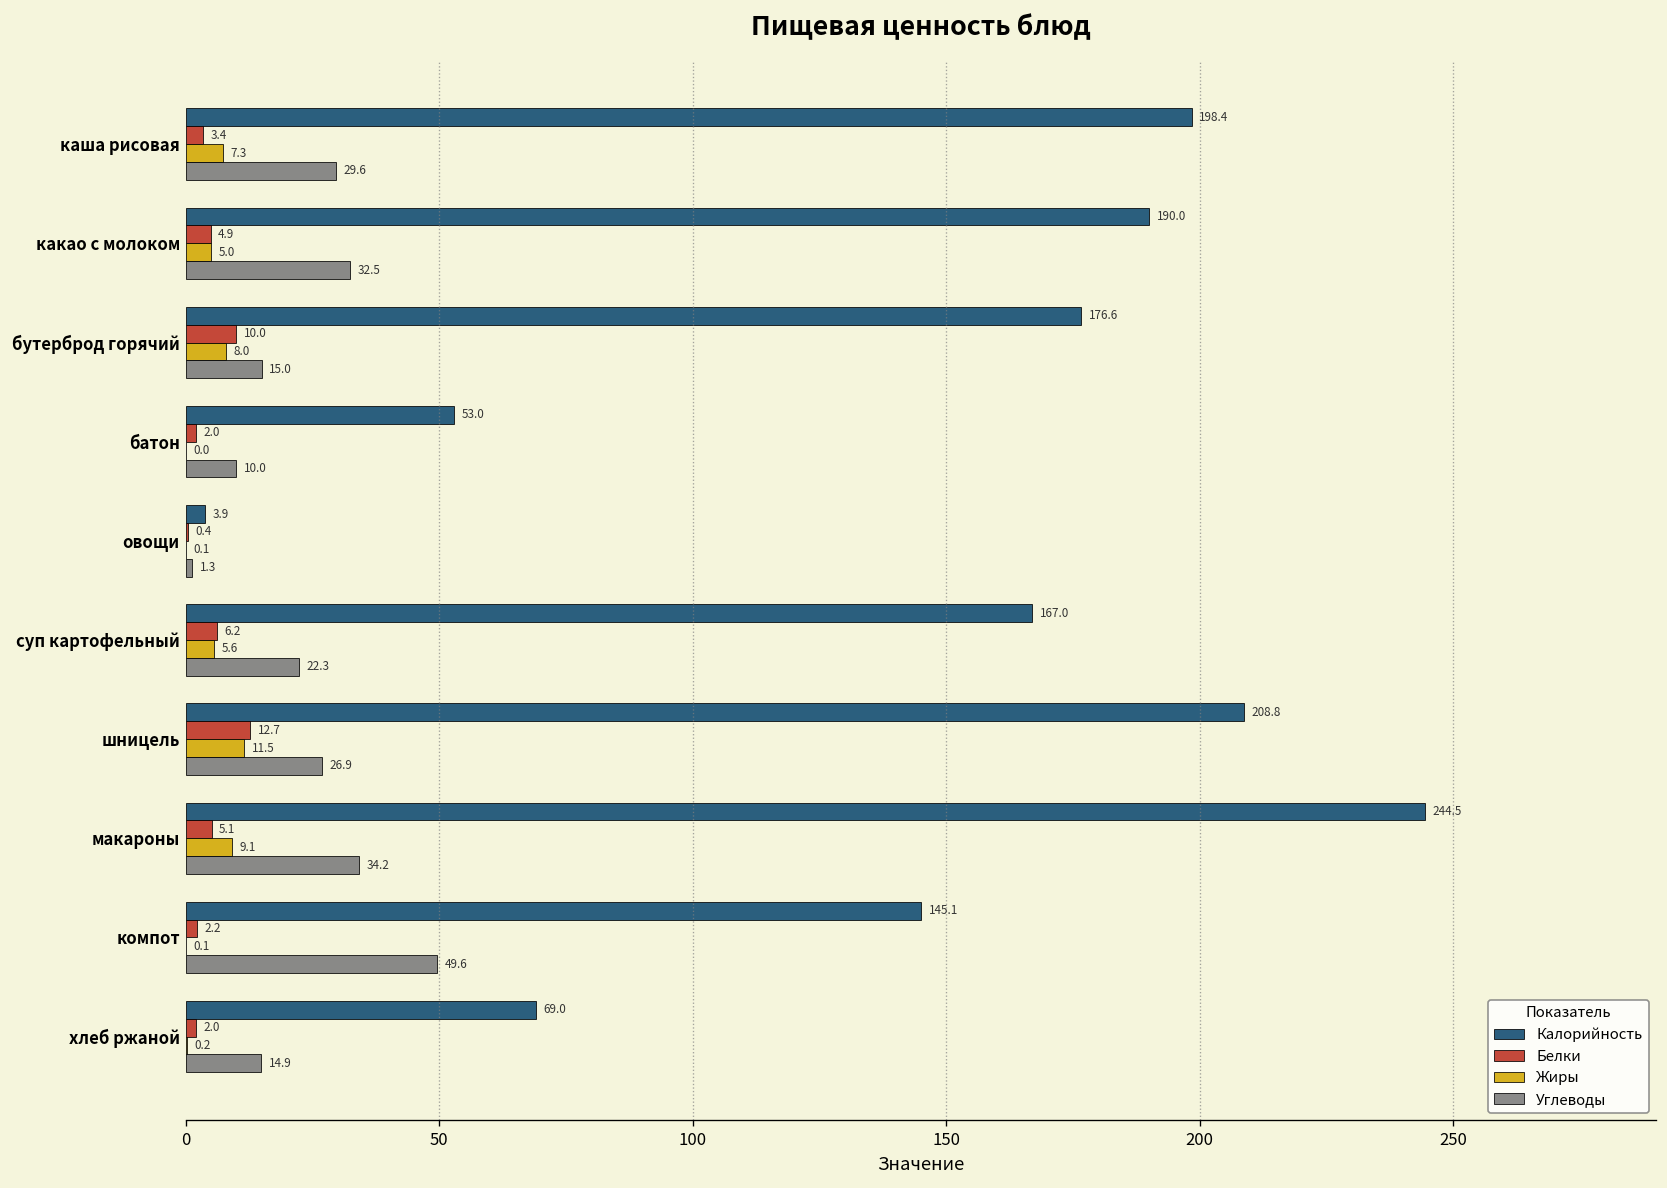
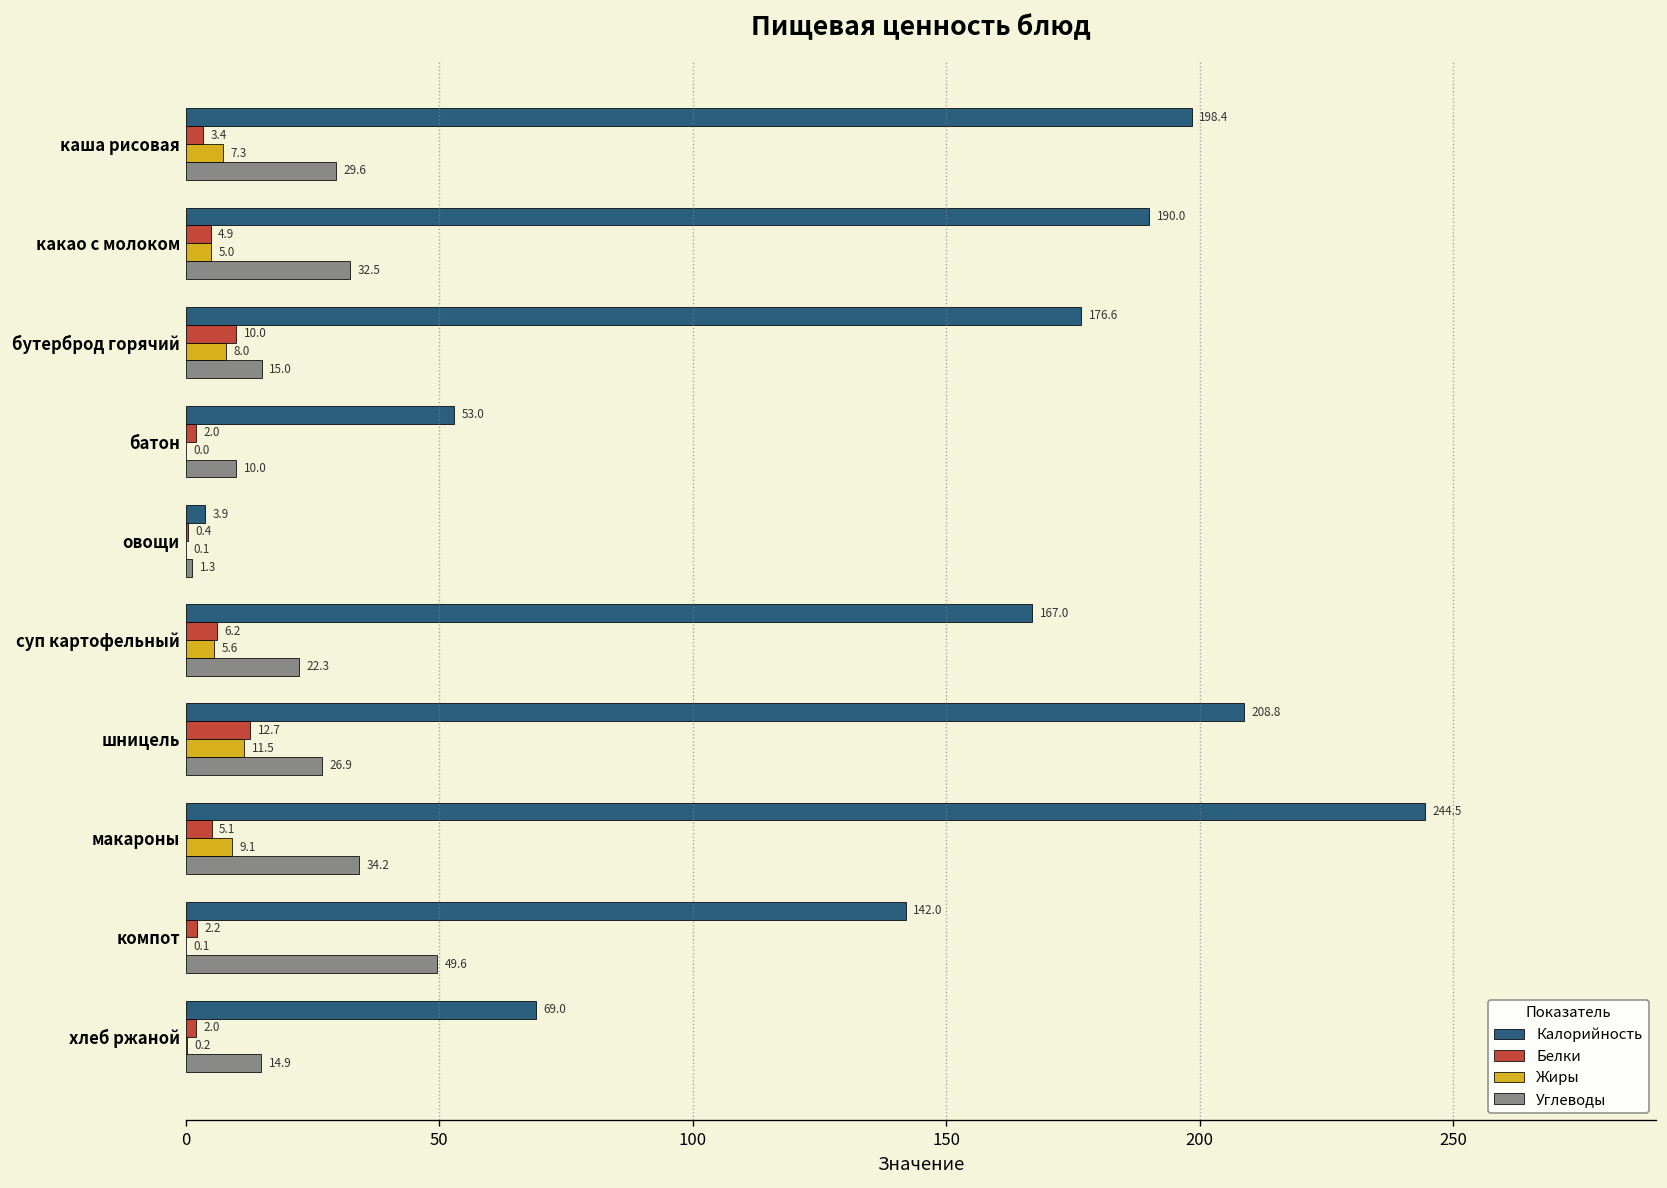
  {
    "Калорийность": {
      "каша рисовая": 198.4,
      "какао с молоком": 190.0,
      "бутерброд горячий": 176.6,
      "батон": 53.0,
      "овощи": 3.9,
      "суп картофельный": 167.0,
      "шницель": 208.8,
      "макароны": 244.5,
-     "компот": 145.1,
+     "компот": 142.0,
      "хлеб ржаной": 69.0
    },
    "Белки": {
      "каша рисовая": 3.4,
      "какао с молоком": 4.9,
      "бутерброд горячий": 10.0,
      "батон": 2.0,
      "овощи": 0.4,
      "суп картофельный": 6.2,
      "шницель": 12.7,
      "макароны": 5.1,
      "компот": 2.2,
      "хлеб ржаной": 2.0
    },
    "Жиры": {
      "каша рисовая": 7.3,
      "какао с молоком": 5.0,
      "бутерброд горячий": 8.0,
      "батон": 0.0,
      "овощи": 0.1,
      "суп картофельный": 5.6,
      "шницель": 11.5,
      "макароны": 9.1,
      "компот": 0.1,
      "хлеб ржаной": 0.2
    },
    "Углеводы": {
      "каша рисовая": 29.6,
      "какао с молоком": 32.5,
      "бутерброд горячий": 15.0,
      "батон": 10.0,
      "овощи": 1.3,
      "суп картофельный": 22.3,
      "шницель": 26.9,
      "макароны": 34.2,
      "компот": 49.6,
      "хлеб ржаной": 14.9
    }
  }
